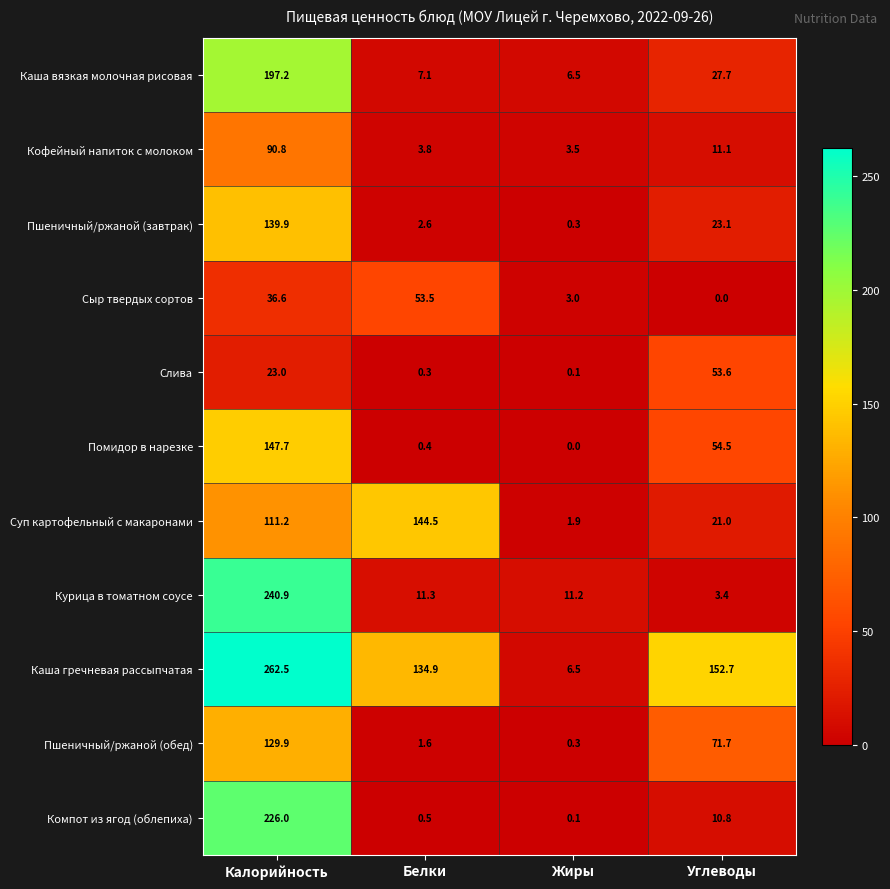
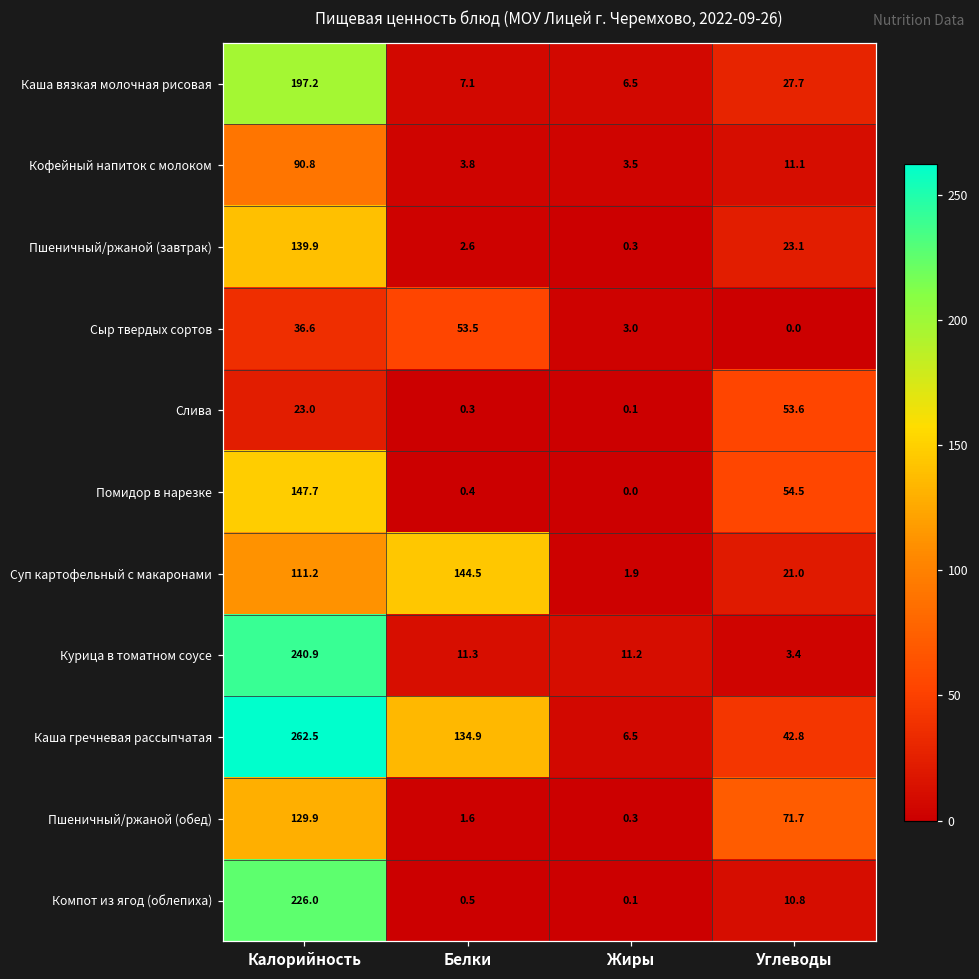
  {
    "Каша вязкая молочная рисовая": {
      "Калорийность": 197.2,
      "Белки": 7.1,
      "Жиры": 6.5,
      "Углеводы": 27.7
    },
    "Кофейный напиток с молоком": {
      "Калорийность": 90.8,
      "Белки": 3.8,
      "Жиры": 3.5,
      "Углеводы": 11.1
    },
    "Пшеничный/ржаной (завтрак)": {
      "Калорийность": 139.9,
      "Белки": 2.6,
      "Жиры": 0.3,
      "Углеводы": 23.1
    },
    "Сыр твердых сортов": {
      "Калорийность": 36.6,
      "Белки": 53.5,
      "Жиры": 3.0,
      "Углеводы": 0.0
    },
    "Слива": {
      "Калорийность": 23.0,
      "Белки": 0.3,
      "Жиры": 0.1,
      "Углеводы": 53.6
    },
    "Помидор в нарезке": {
      "Калорийность": 147.7,
      "Белки": 0.4,
      "Жиры": 0.0,
      "Углеводы": 54.5
    },
    "Суп картофельный с макаронами": {
      "Калорийность": 111.2,
      "Белки": 144.5,
      "Жиры": 1.9,
      "Углеводы": 21.0
    },
    "Курица в томатном соусе": {
      "Калорийность": 240.9,
      "Белки": 11.3,
      "Жиры": 11.2,
      "Углеводы": 3.4
    },
    "Каша гречневая рассыпчатая": {
      "Калорийность": 262.5,
      "Белки": 134.9,
      "Жиры": 6.5,
-     "Углеводы": 152.7
+     "Углеводы": 42.8
    },
    "Пшеничный/ржаной (обед)": {
      "Калорийность": 129.9,
      "Белки": 1.6,
      "Жиры": 0.3,
      "Углеводы": 71.7
    },
    "Компот из ягод (облепиха)": {
      "Калорийность": 226.0,
      "Белки": 0.5,
      "Жиры": 0.1,
      "Углеводы": 10.8
    }
  }
